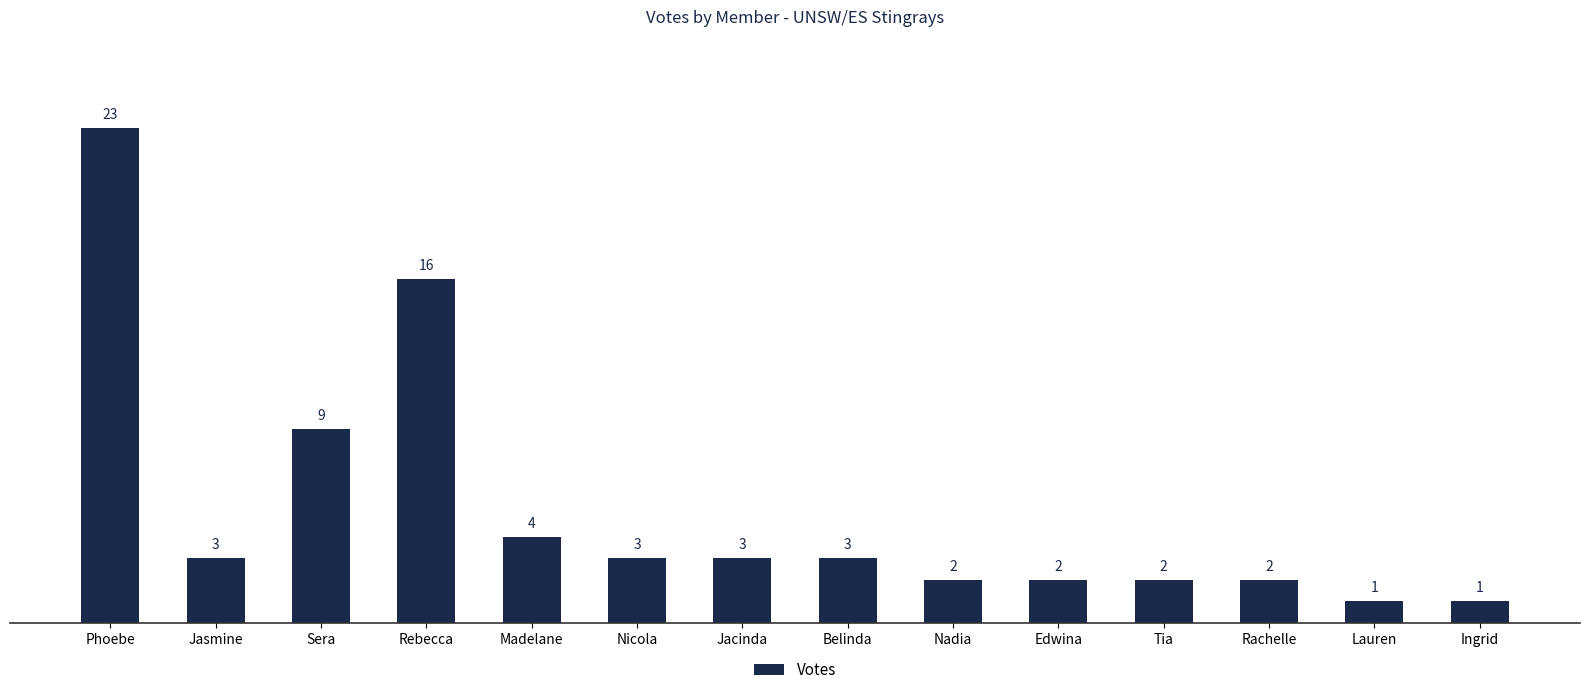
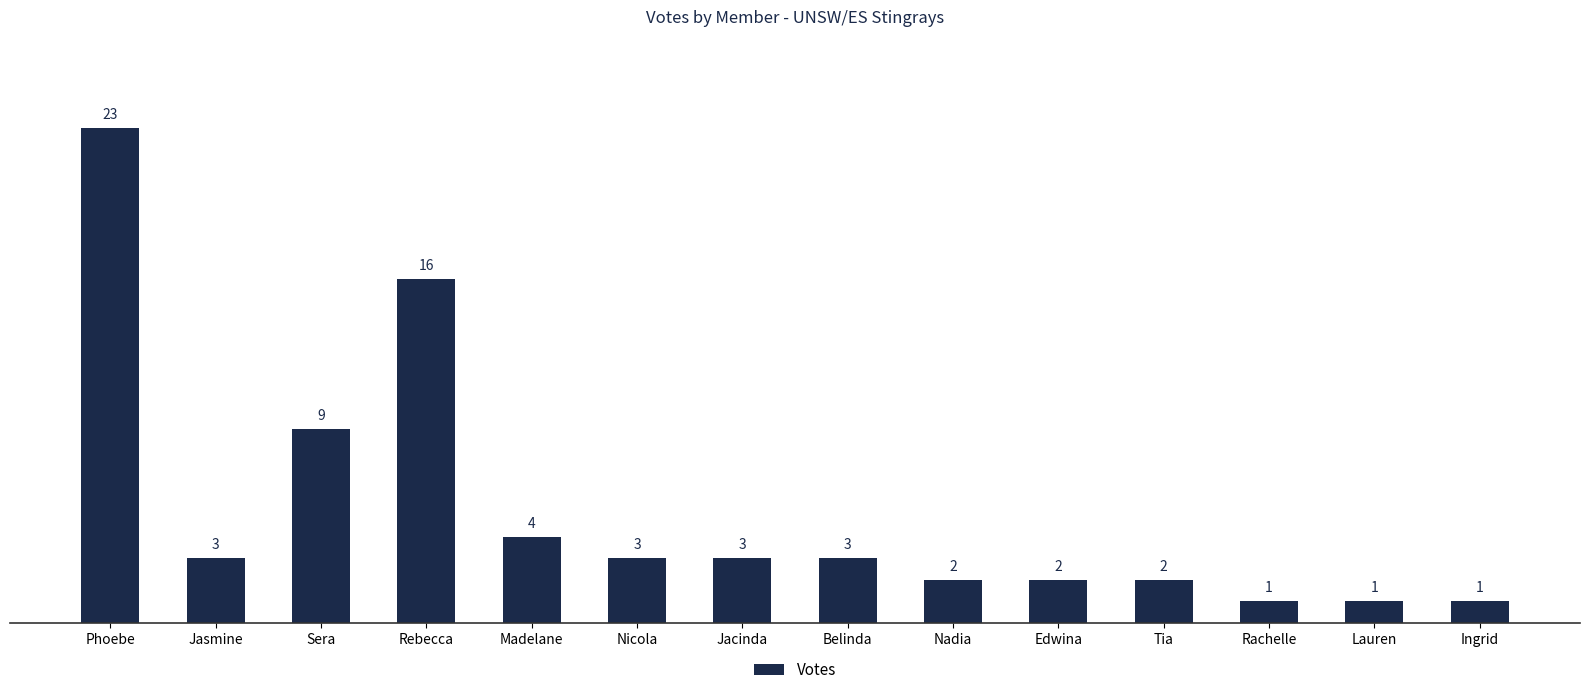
  {
    "Phoebe": 23,
    "Jasmine": 3,
    "Sera": 9,
    "Rebecca": 16,
    "Madelane": 4,
    "Nicola": 3,
    "Jacinda": 3,
    "Belinda": 3,
    "Nadia": 2,
    "Edwina": 2,
    "Tia": 2,
-   "Rachelle": 2,
+   "Rachelle": 1,
    "Lauren": 1,
    "Ingrid": 1
  }
